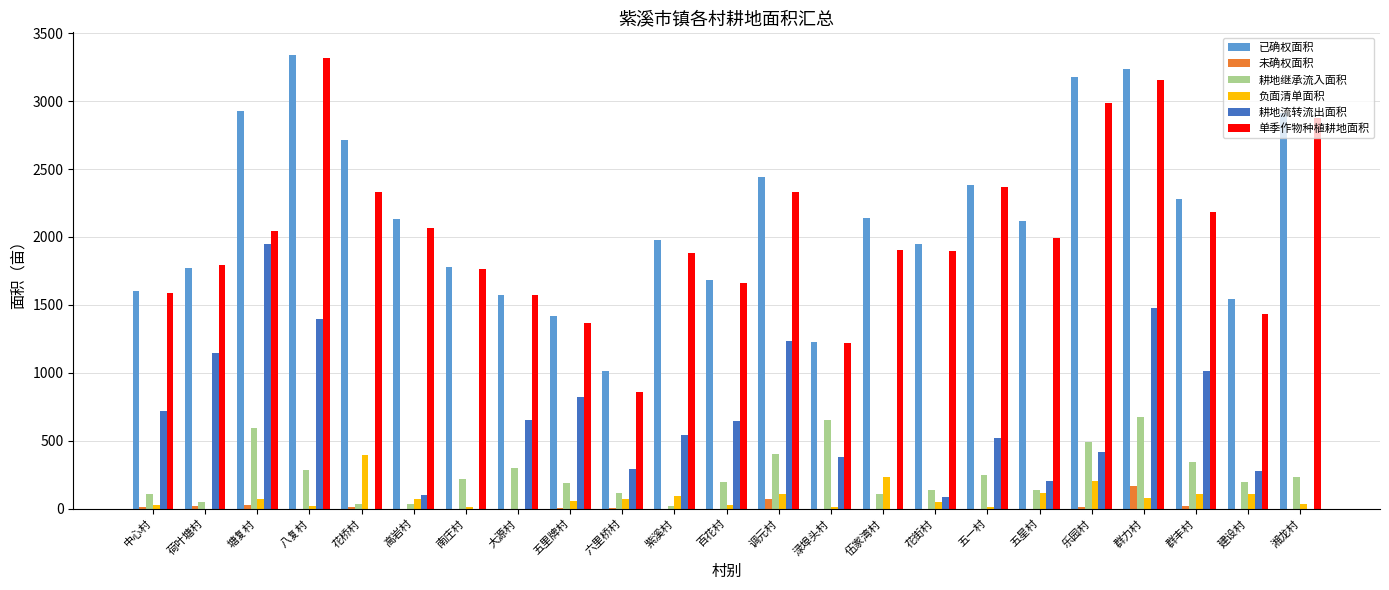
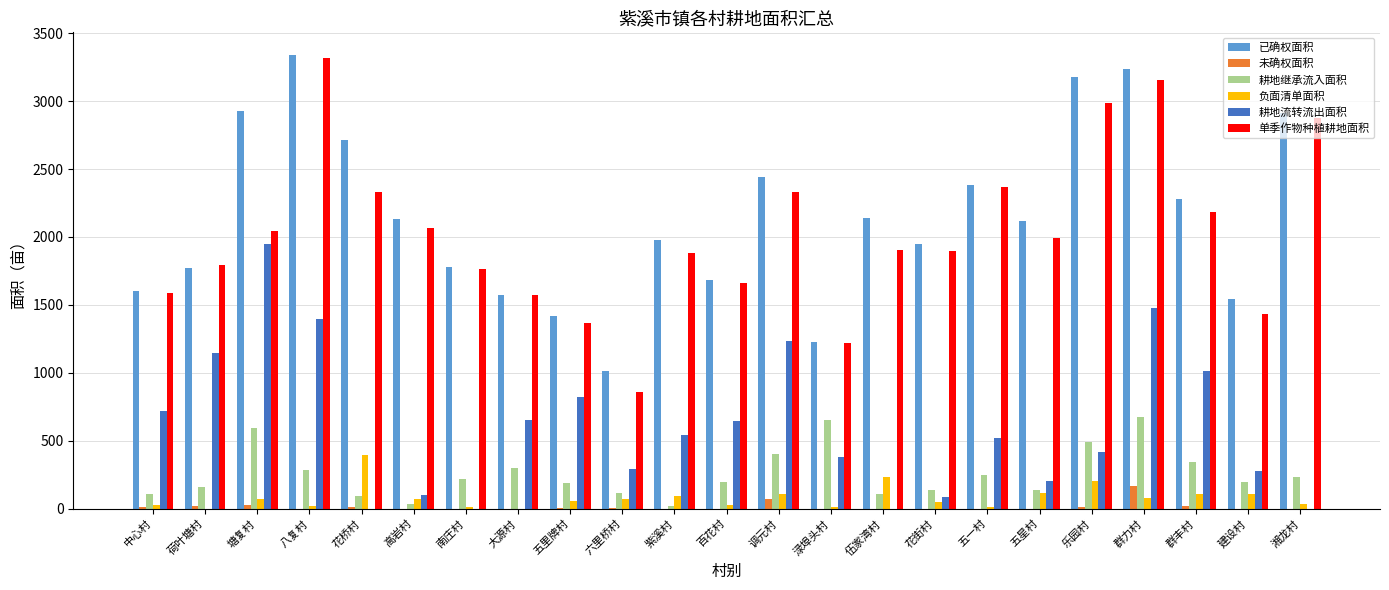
  {
    "未确权面积": {
      "塘复村": 30,
      "八复村": 0,
      "高岩村": 0,
      "南庄村": 0,
      "大源村": 0,
      "紫溪村": 0,
      "百花村": 0,
      "调元村": 70,
      "渌埠头村": 0,
      "伍家湾村": 0,
      "花街村": 0,
      "五一村": 0,
      "五星村": 0,
      "群力村": 160,
      "群丰村": 20,
      "建设村": 0,
      "湘龙村": 0
    },
    "耕地继承流入面积": {
      "中心村": 110,
-     "荷叶塘村": 50,
+     "荷叶塘村": 160,
      "塘复村": 590,
      "八复村": 290,
-     "花桥村": 40,
+     "花桥村": 100,
      "高岩村": 30,
      "南庄村": 220,
      "大源村": 300,
      "五里牌村": 190,
      "六里桥村": 110,
      "紫溪村": 20,
      "百花村": 200,
      "调元村": 400,
      "渌埠头村": 650,
      "伍家湾村": 110,
      "花街村": 140,
      "五一村": 250,
      "五星村": 140,
      "乐园村": 490,
      "群力村": 680,
      "群丰村": 340,
      "建设村": 200,
      "湘龙村": 230
    },
    "负面清单面积": {
      "中心村": 20,
      "塘复村": 70,
      "八复村": 20,
      "花桥村": 400,
      "高岩村": 70,
      "大源村": 0,
      "五里牌村": 50,
      "六里桥村": 70,
      "紫溪村": 90,
      "百花村": 20,
      "调元村": 110,
      "伍家湾村": 240,
      "花街村": 50,
      "五星村": 120,
      "乐园村": 200,
      "群力村": 80,
      "群丰村": 110,
      "建设村": 110,
      "湘龙村": 30
    },
    "单季作物种植耕地面积": {
      "中心村": 1590,
      "荷叶塘村": 1790,
      "塘复村": 2050,
      "八复村": 3320,
      "花桥村": 2330,
      "高岩村": 2060,
      "南庄村": 1770,
      "大源村": 1570,
      "五里牌村": 1370,
      "六里桥村": 860,
      "紫溪村": 1880,
      "百花村": 1660,
      "调元村": 2330,
      "渌埠头村": 1220,
      "伍家湾村": 1910,
      "花街村": 1900,
      "五一村": 2370,
      "五星村": 2000,
      "乐园村": 2990,
      "群力村": 3160,
      "群丰村": 2190,
      "建设村": 1440
    }
  }
